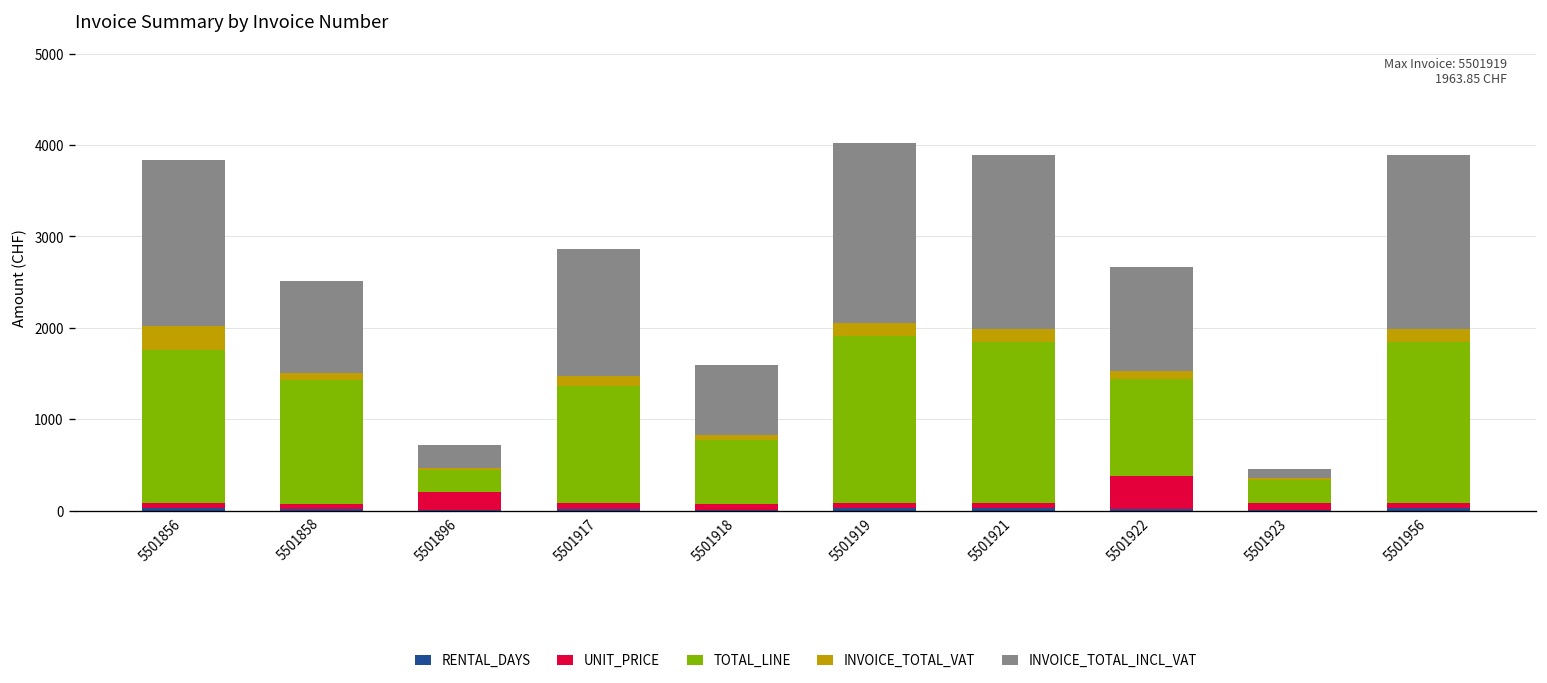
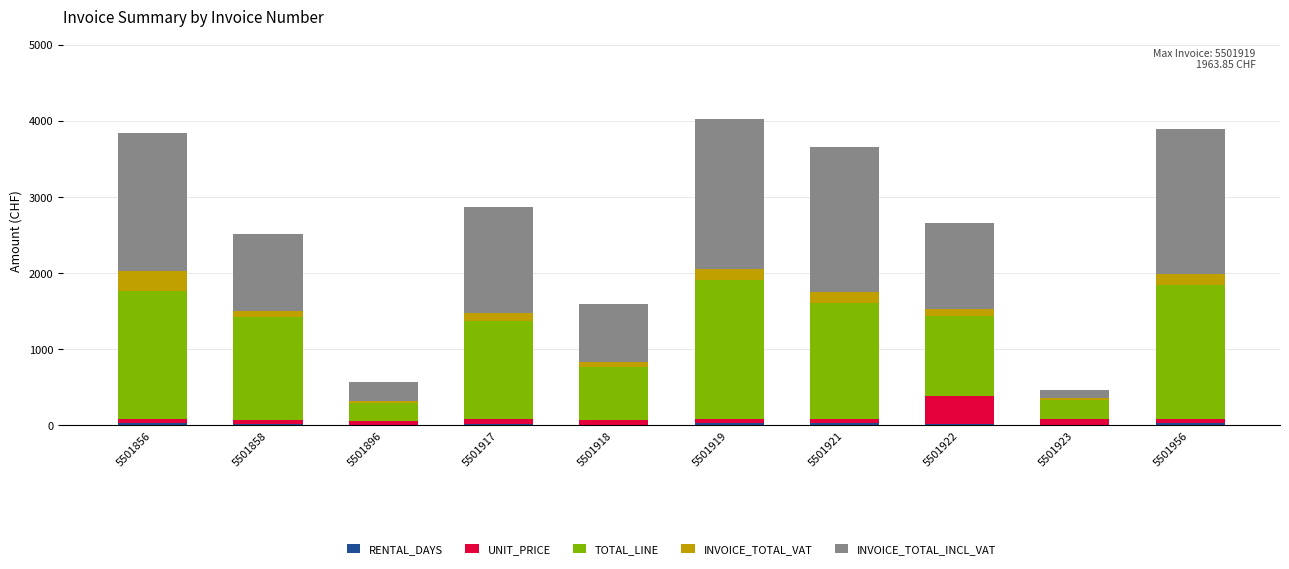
  {
    "UNIT_PRICE": {
      "5501856": 100,
      "5501858": 100,
-     "5501896": 200,
+     "5501896": 100,
      "5501917": 100,
      "5501918": 100,
      "5501919": 100,
      "5501921": 100,
      "5501922": 400,
      "5501923": 100,
      "5501956": 100
    },
    "TOTAL_LINE": {
      "5501856": 1700,
      "5501858": 1400,
      "5501896": 200,
      "5501917": 1300,
      "5501918": 700,
      "5501919": 1800,
-     "5501921": 1800,
+     "5501921": 1500,
      "5501922": 1100,
      "5501923": 300,
      "5501956": 1800
    },
    "INVOICE_TOTAL_VAT": {
      "5501856": 300,
      "5501858": 100,
      "5501917": 100,
      "5501918": 100,
      "5501919": 100,
      "5501921": 100,
      "5501922": 100,
      "5501956": 100
    },
    "INVOICE_TOTAL_INCL_VAT": {
      "5501856": 1800,
      "5501858": 1000,
      "5501896": 300,
      "5501917": 1400,
      "5501918": 800,
      "5501919": 2000,
      "5501921": 1900,
      "5501922": 1100,
      "5501923": 100,
      "5501956": 1900
    }
  }
